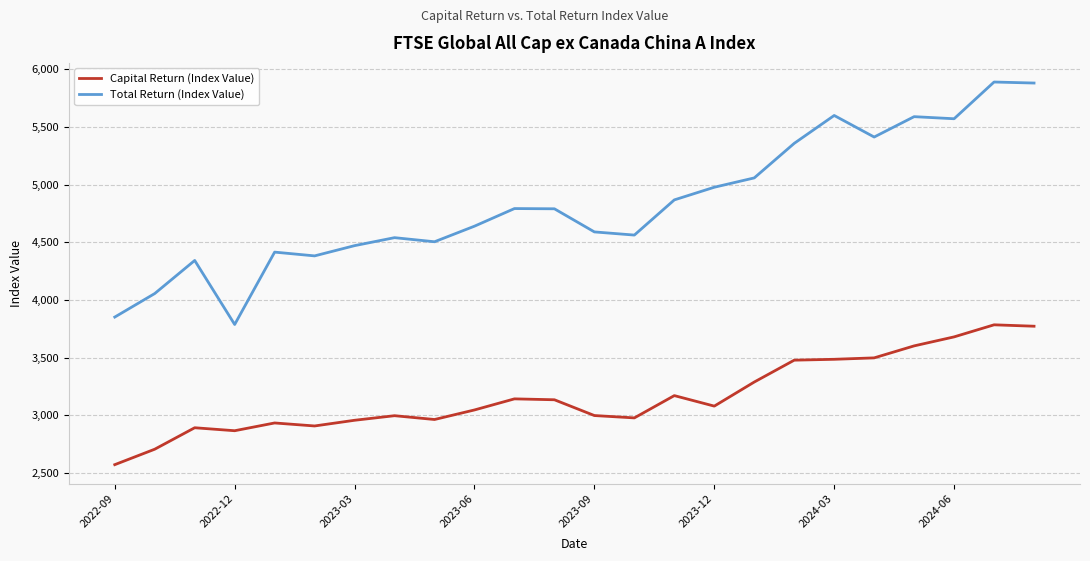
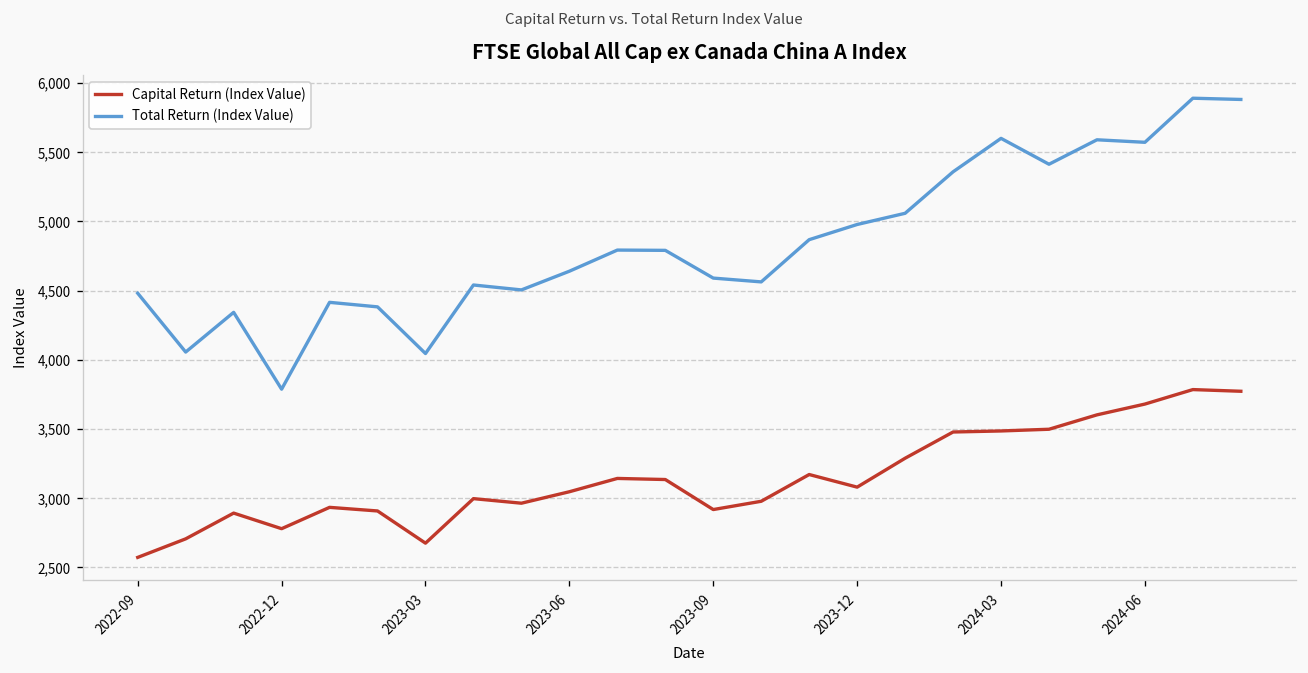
  {
    "Capital Return (Index Value)": {
      "2022-09": "2,570",
-     "2022-12": "2,870",
-     "2023-03": "2,960",
+     "2022-12": "2,780",
+     "2023-03": "2,680",
      "2023-06": "3,050",
-     "2023-09": "3,000",
+     "2023-09": "2,920",
      "2023-12": "3,080",
      "2024-03": "3,490",
      "2024-06": "3,680"
    },
    "Total Return (Index Value)": {
-     "2022-09": "3,850",
+     "2022-09": "4,480",
      "2022-12": "3,790",
-     "2023-03": "4,470",
+     "2023-03": "4,050",
      "2023-06": "4,640",
      "2023-09": "4,590",
      "2023-12": "4,980",
      "2024-03": "5,600",
      "2024-06": "5,570"
    }
  }
